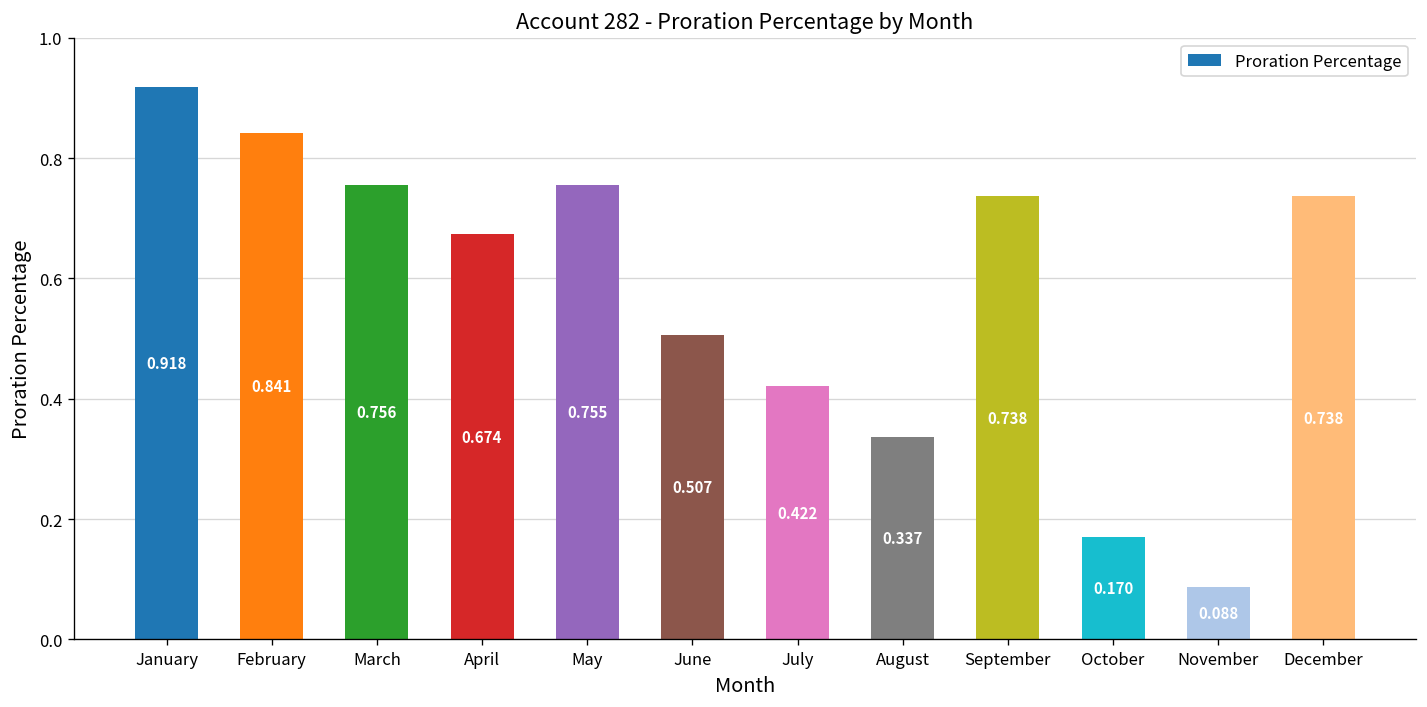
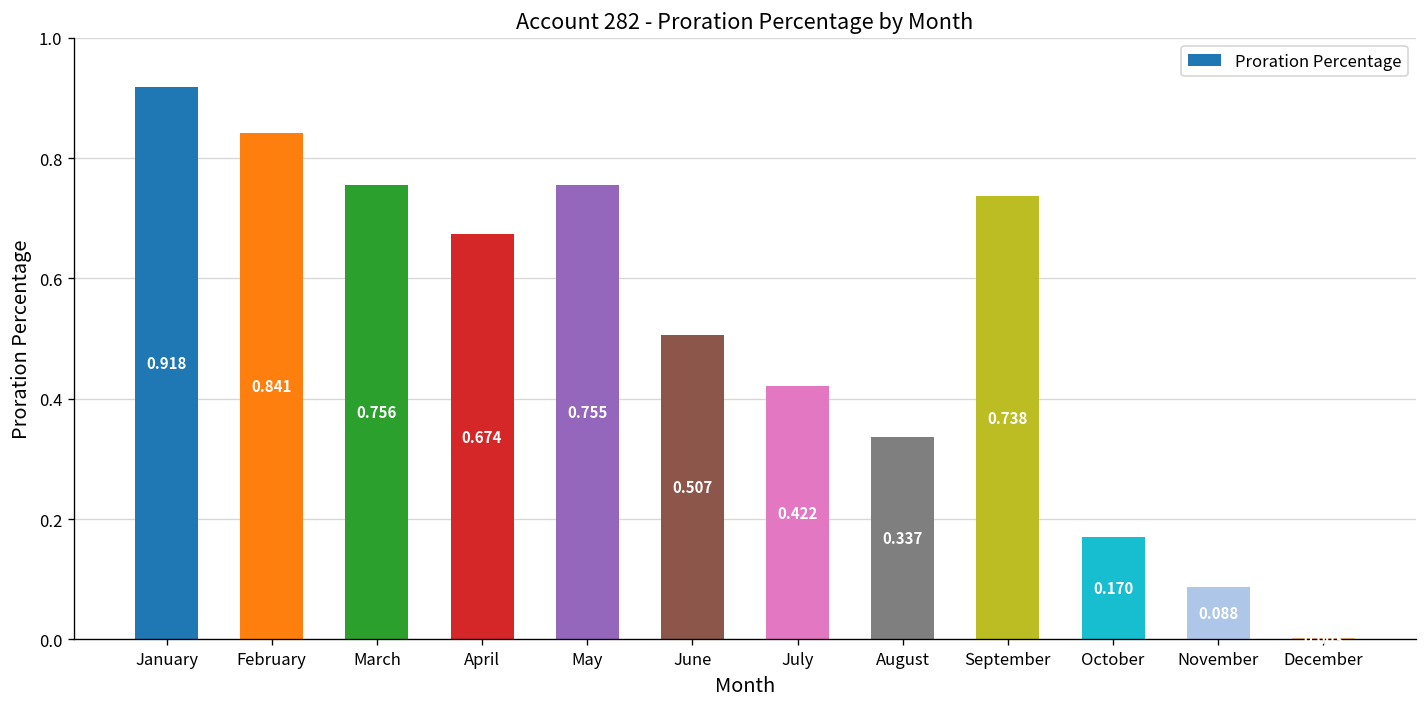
  {
-   "December": 0.74
+   "December": 0.00
  }
